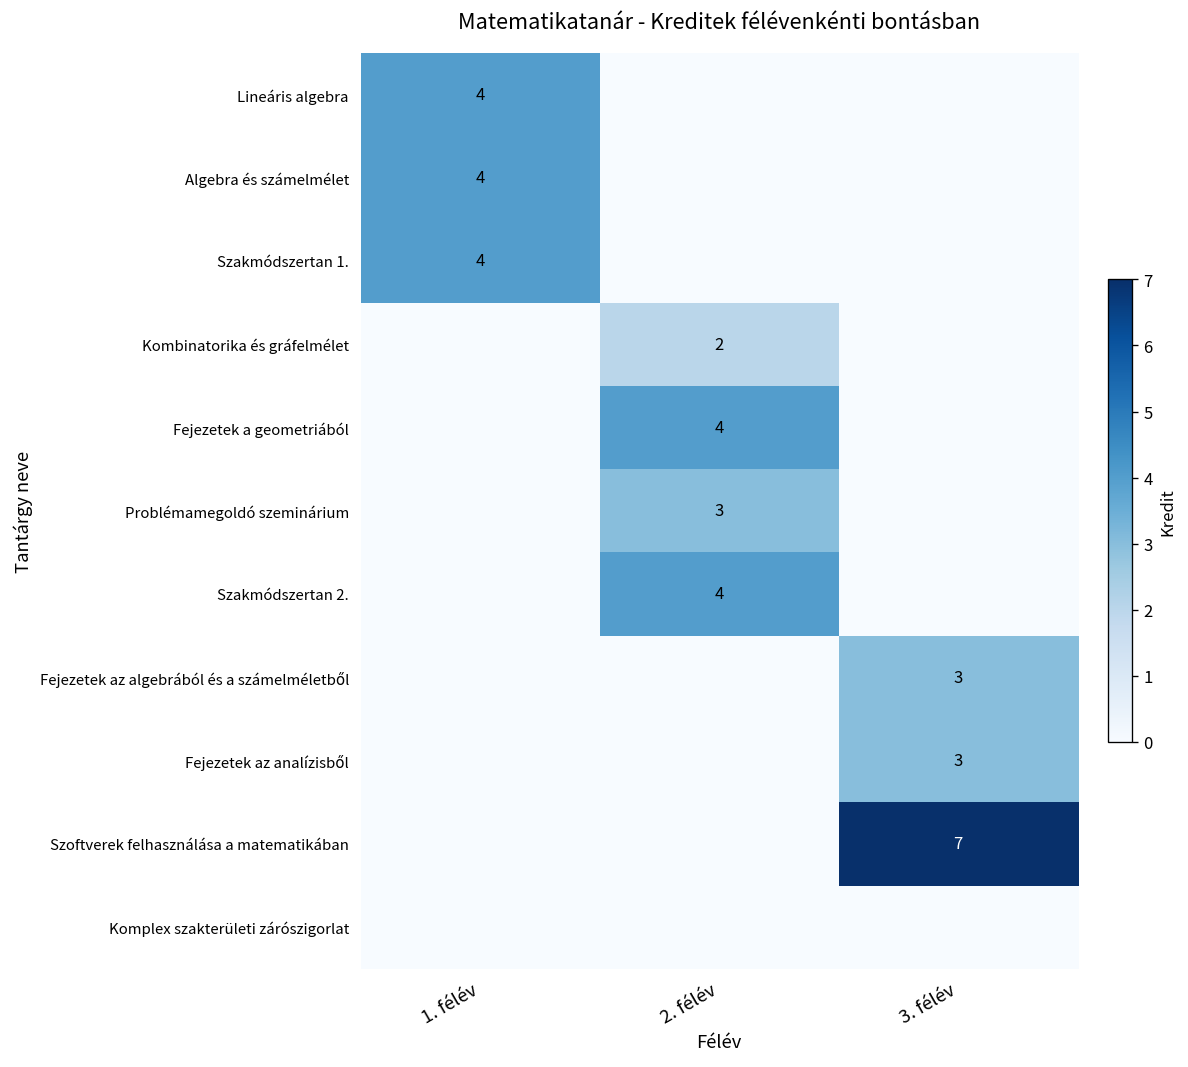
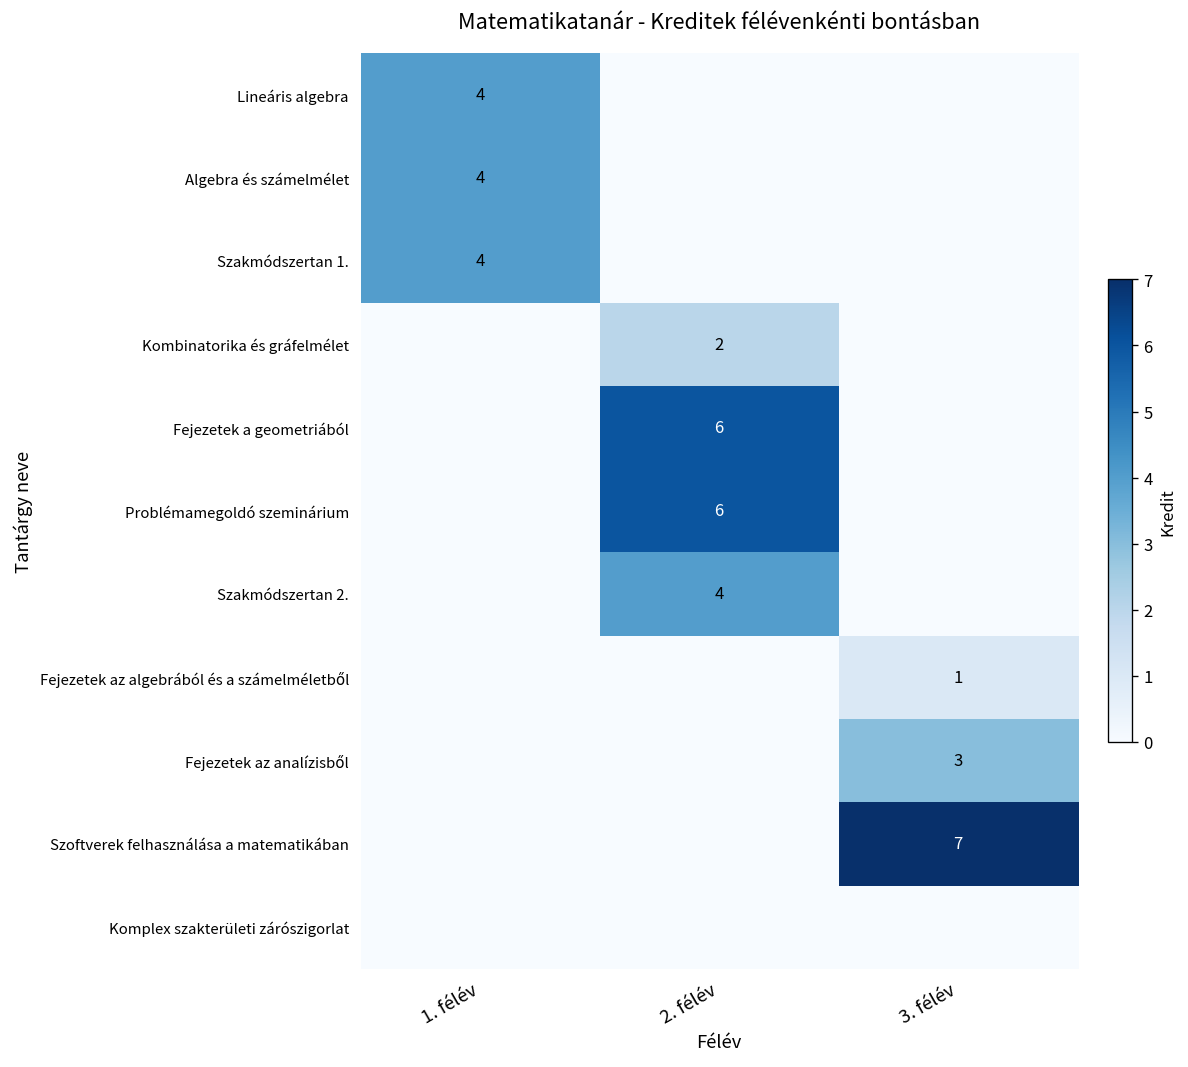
  {
    "Lineáris algebra": {
      "1. félév": 4
    },
    "Algebra és számelmélet": {
      "1. félév": 4
    },
    "Szakmódszertan 1.": {
      "1. félév": 4
    },
    "Kombinatorika és gráfelmélet": {
      "2. félév": 2
    },
    "Fejezetek a geometriából": {
-     "2. félév": 4
+     "2. félév": 6
    },
    "Problémamegoldó szeminárium": {
-     "2. félév": 3
+     "2. félév": 6
    },
    "Szakmódszertan 2.": {
      "2. félév": 4
    },
    "Fejezetek az algebrából és a számelméletből": {
-     "3. félév": 3
+     "3. félév": 1
    },
    "Fejezetek az analízisből": {
      "3. félév": 3
    },
    "Szoftverek felhasználása a matematikában": {
      "3. félév": 7
    }
  }
